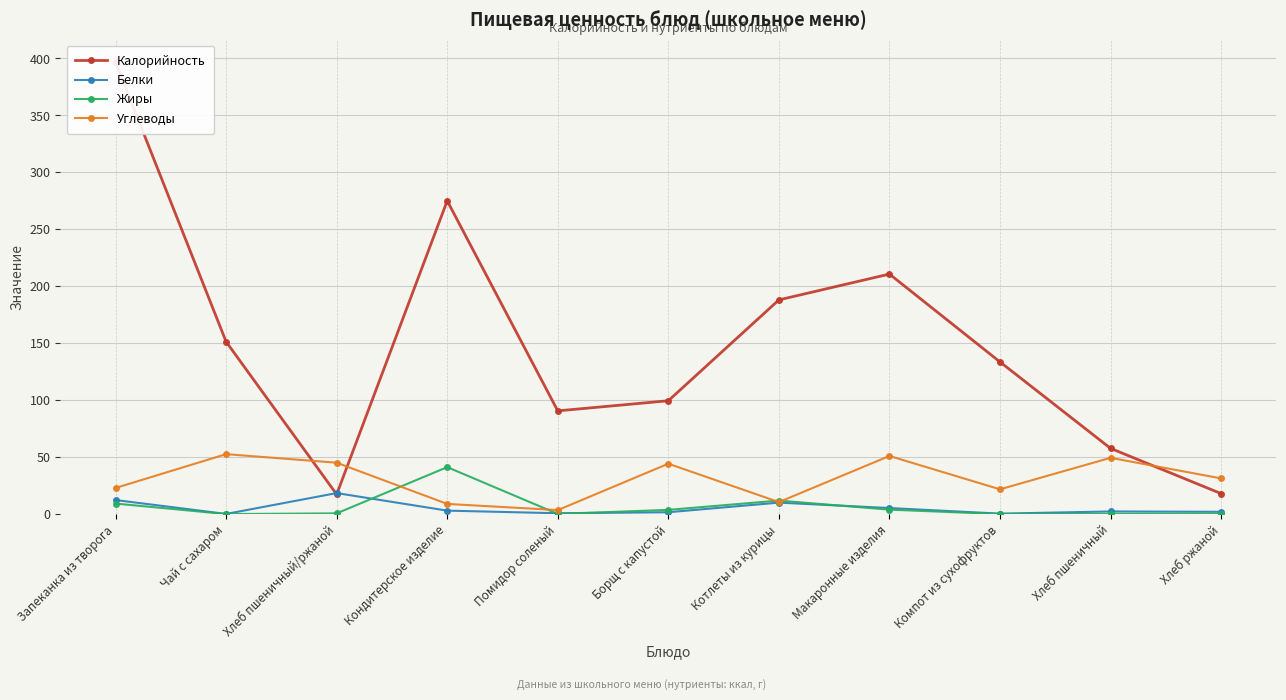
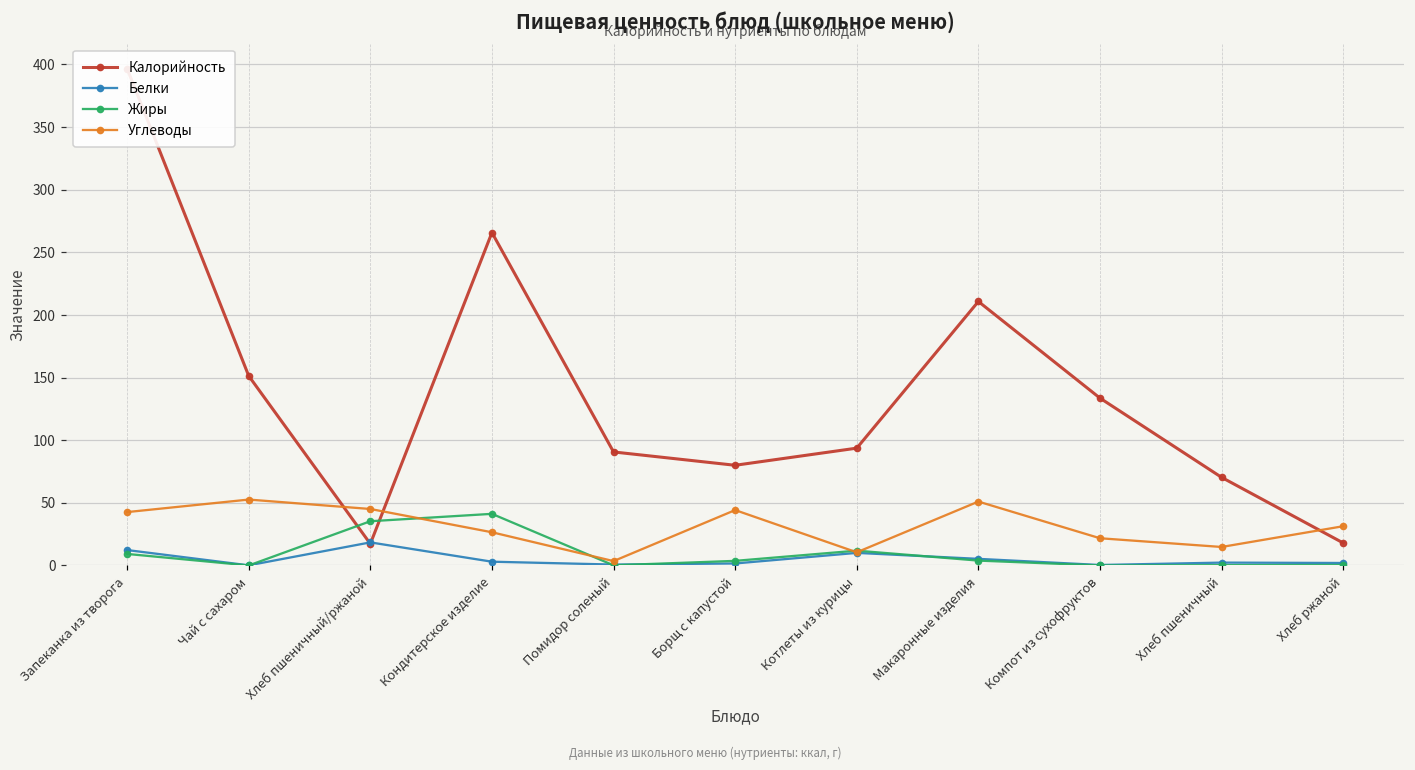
  {
    "Калорийность": {
      "Чай с сахаром": 151,
-     "Кондитерское изделие": 275,
+     "Кондитерское изделие": 266,
      "Помидор соленый": 91,
-     "Борщ с капустой": 99,
-     "Котлеты из курицы": 188,
+     "Борщ с капустой": 80,
+     "Котлеты из курицы": 94,
      "Макаронные изделия": 211,
      "Компот из сухофруктов": 134,
-     "Хлеб пшеничный": 58,
+     "Хлеб пшеничный": 70,
      "Хлеб ржаной": 18
    },
    "Белки": {
      "Запеканка из творога": 12,
      "Кондитерское изделие": 3
    },
    "Жиры": {
      "Запеканка из творога": 9,
-     "Хлеб пшеничный/ржаной": 1,
+     "Хлеб пшеничный/ржаной": 35,
      "Кондитерское изделие": 41
    },
    "Углеводы": {
-     "Запеканка из творога": 23,
+     "Запеканка из творога": 43,
      "Чай с сахаром": 53,
      "Хлеб пшеничный/ржаной": 45,
-     "Кондитерское изделие": 9,
+     "Кондитерское изделие": 27,
      "Помидор соленый": 3,
      "Борщ с капустой": 44,
      "Макаронные изделия": 51,
      "Компот из сухофруктов": 22,
-     "Хлеб пшеничный": 49,
+     "Хлеб пшеничный": 15,
      "Хлеб ржаной": 31
    }
  }
